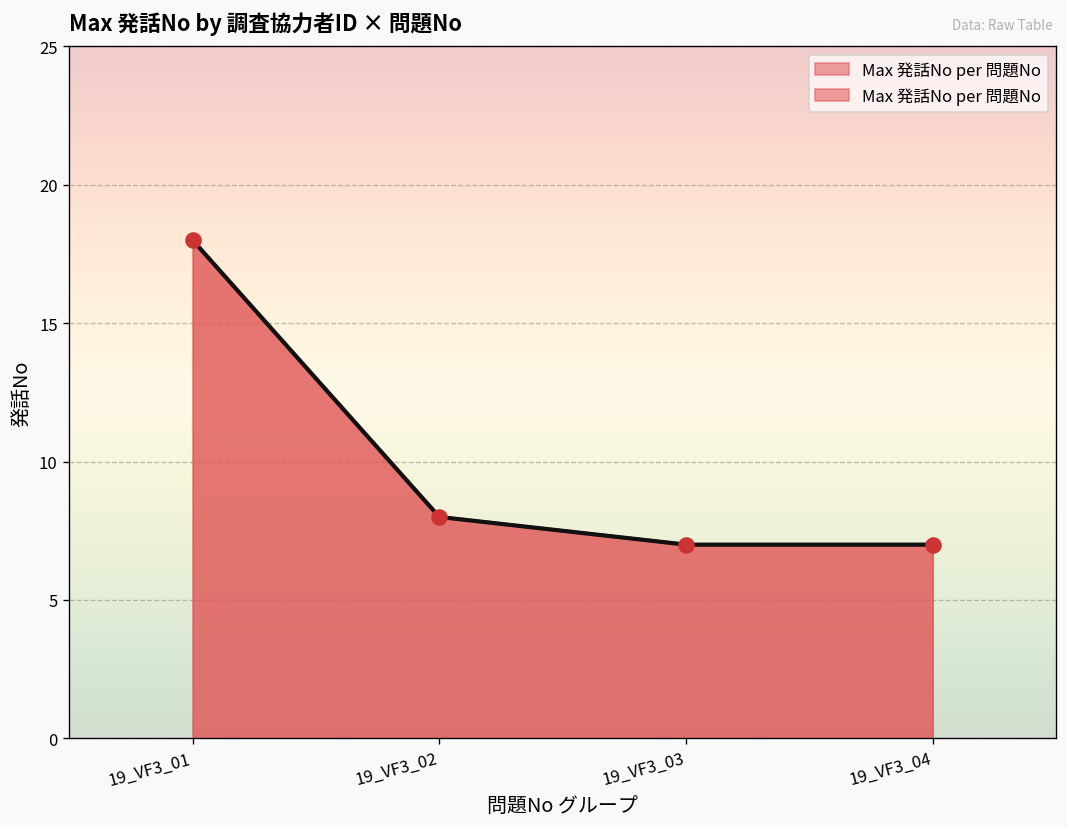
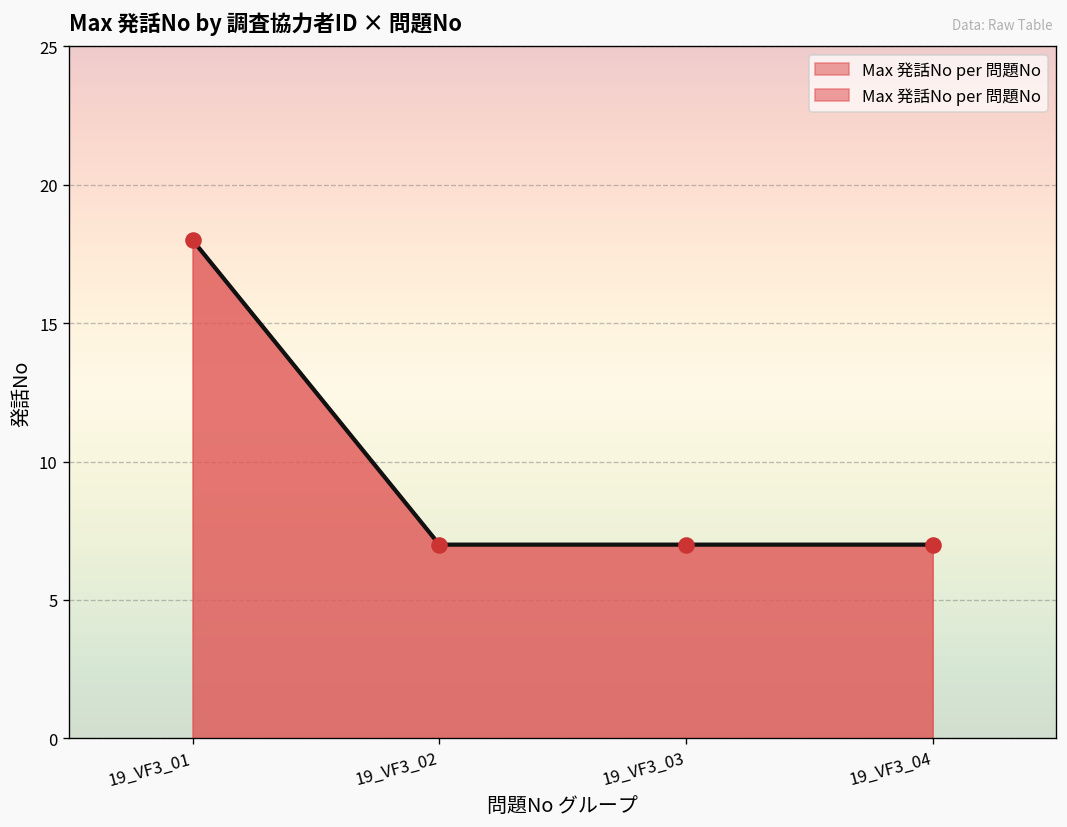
  {
    "19_VF3_01": 18,
-   "19_VF3_02": 8,
+   "19_VF3_02": 7,
    "19_VF3_03": 7,
    "19_VF3_04": 7
  }
